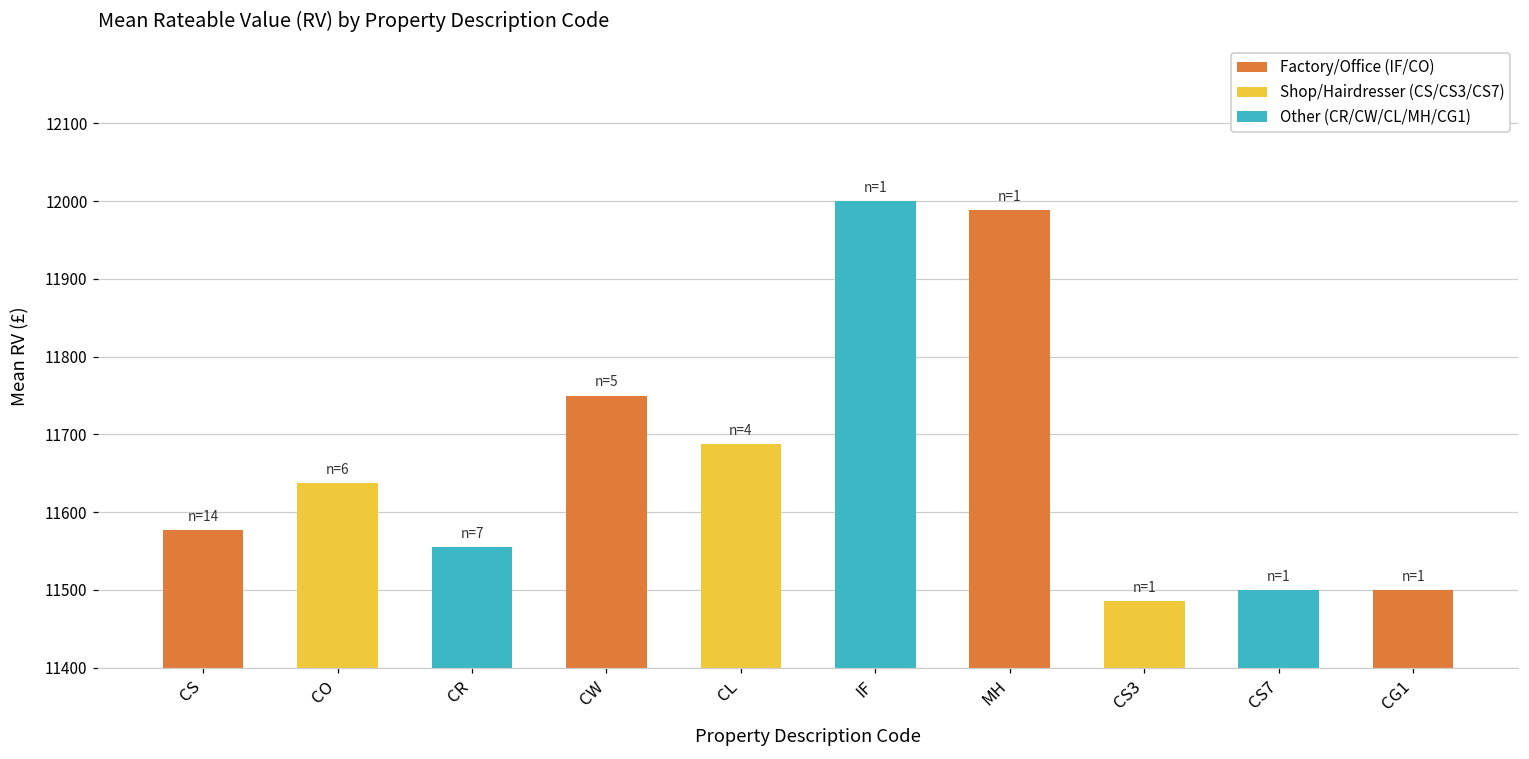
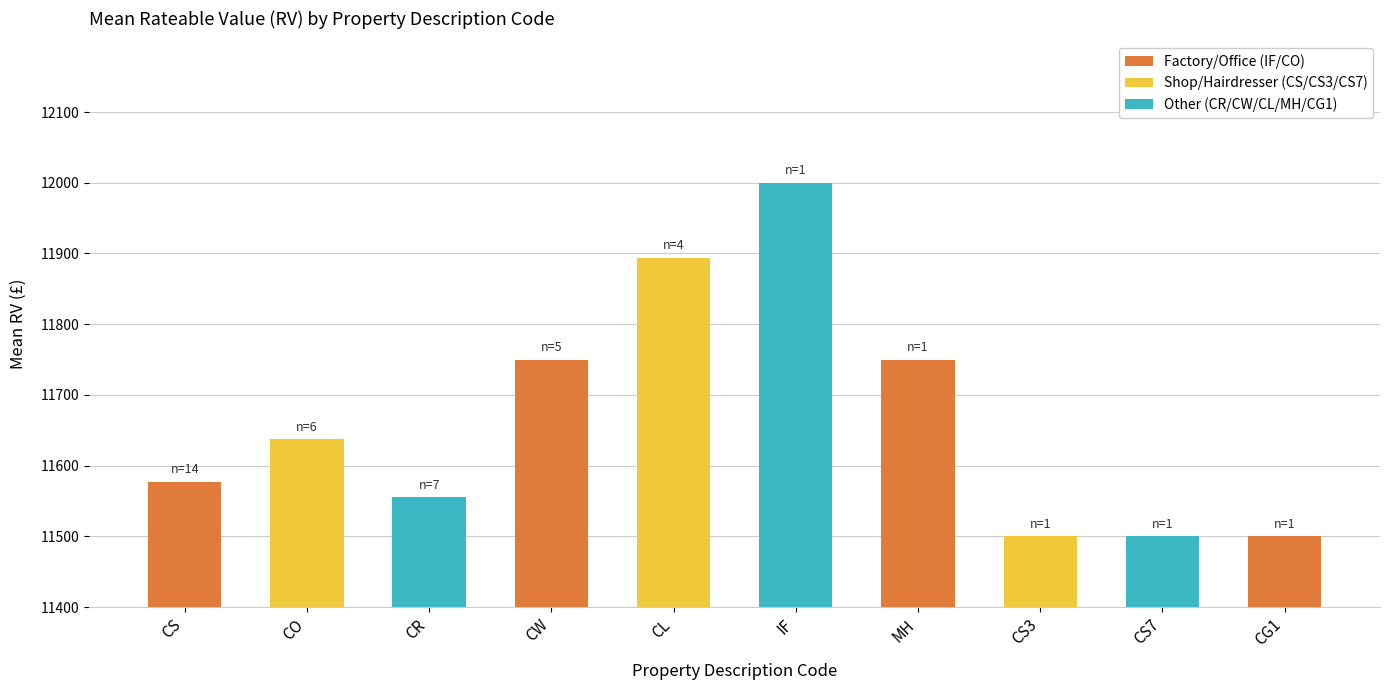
  {
-   "CL": 11690,
-   "MH": 11990,
-   "CS3": 11490
+   "CL": 11890,
+   "MH": 11750,
+   "CS3": 11500
  }
